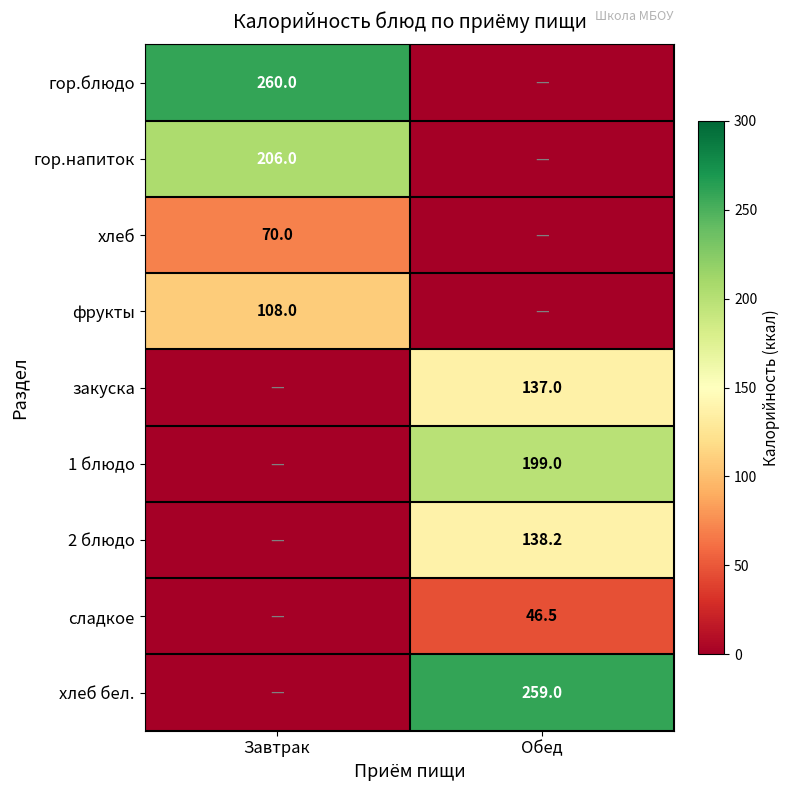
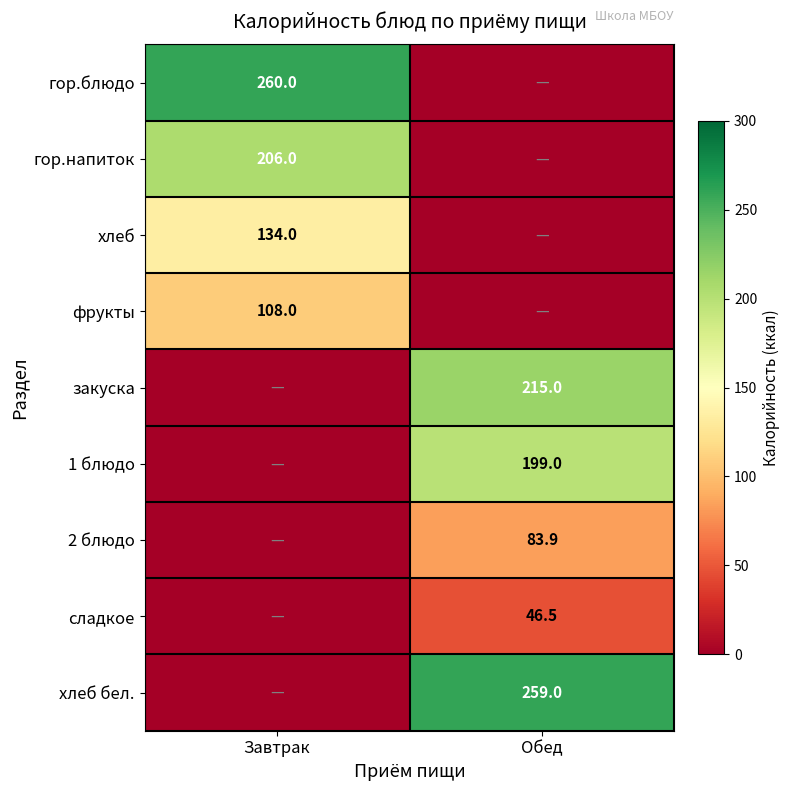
  {
    "гор.блюдо": {
      "Завтрак": 260.0
    },
    "гор.напиток": {
      "Завтрак": 206.0
    },
    "хлеб": {
-     "Завтрак": 70.0
+     "Завтрак": 134.0
    },
    "фрукты": {
      "Завтрак": 108.0
    },
    "закуска": {
-     "Обед": 137.0
+     "Обед": 215.0
    },
    "1 блюдо": {
      "Обед": 199.0
    },
    "2 блюдо": {
-     "Обед": 138.2
+     "Обед": 83.9
    },
    "сладкое": {
      "Обед": 46.5
    },
    "хлеб бел.": {
      "Обед": 259.0
    }
  }
